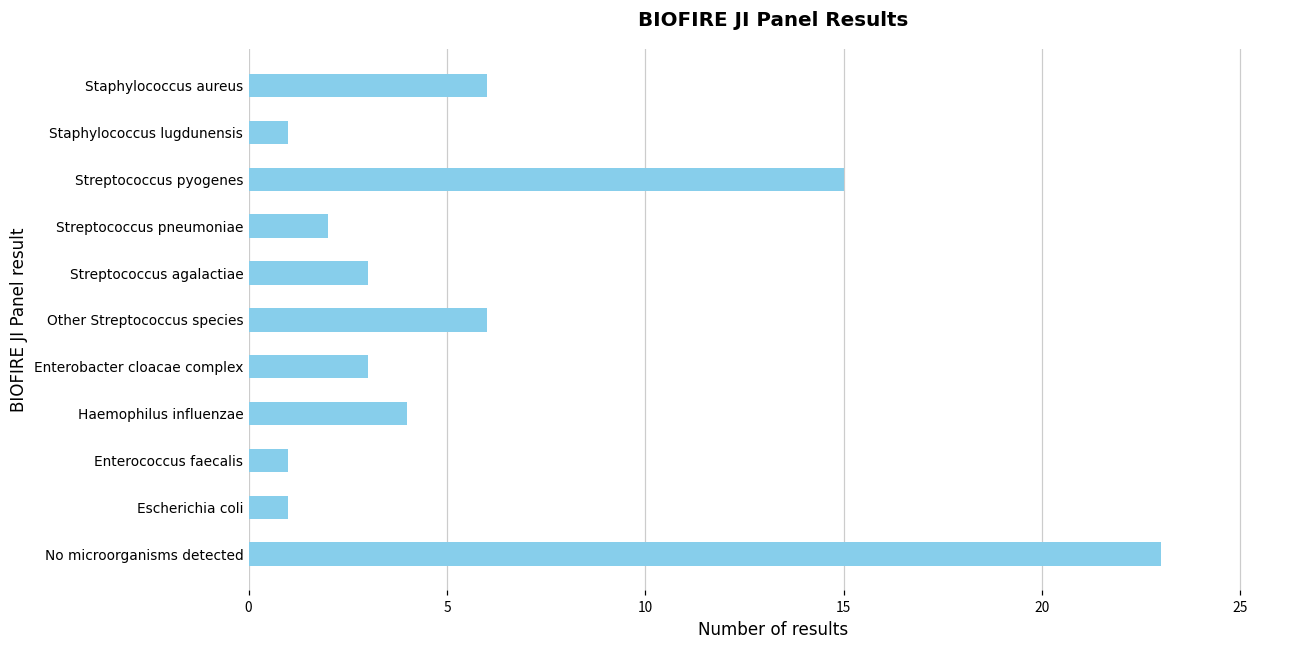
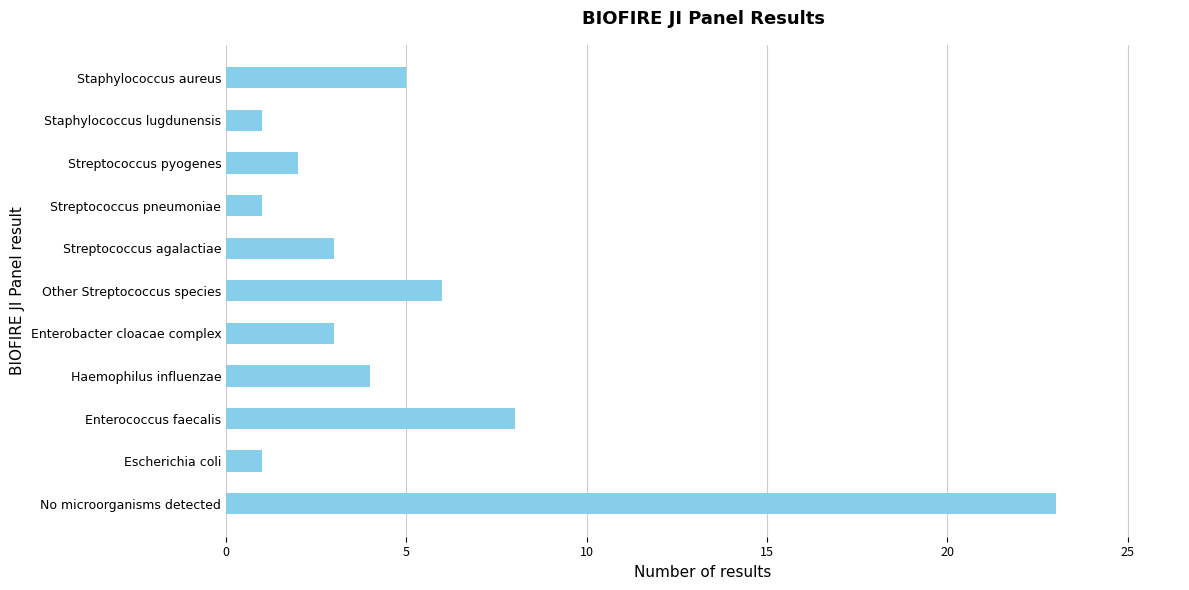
  {
-   "Staphylococcus aureus": 6,
+   "Staphylococcus aureus": 5,
    "Staphylococcus lugdunensis": 1,
-   "Streptococcus pyogenes": 15,
-   "Streptococcus pneumoniae": 2,
+   "Streptococcus pyogenes": 2,
+   "Streptococcus pneumoniae": 1,
    "Streptococcus agalactiae": 3,
    "Other Streptococcus species": 6,
    "Enterobacter cloacae complex": 3,
    "Haemophilus influenzae": 4,
-   "Enterococcus faecalis": 1,
+   "Enterococcus faecalis": 8,
    "Escherichia coli": 1,
    "No microorganisms detected": 23
  }
